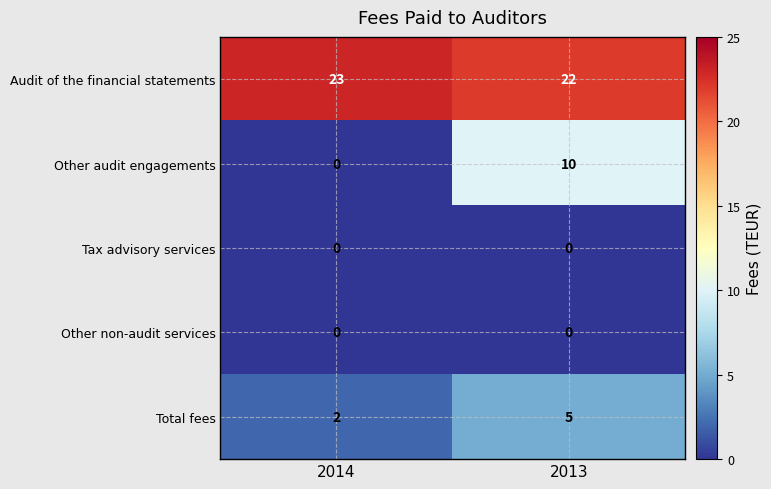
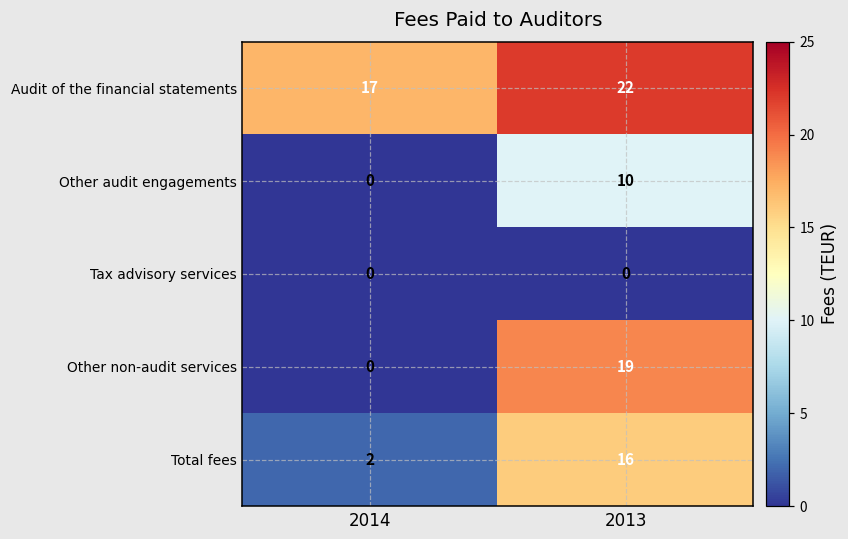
  {
    "Audit of the financial statements": {
-     "2014": 23,
+     "2014": 17,
      "2013": 22
    },
    "Other audit engagements": {
      "2014": 0,
      "2013": 10
    },
    "Tax advisory services": {
      "2014": 0,
      "2013": 0
    },
    "Other non-audit services": {
      "2014": 0,
-     "2013": 0
+     "2013": 19
    },
    "Total fees": {
      "2014": 2,
-     "2013": 5
+     "2013": 16
    }
  }
